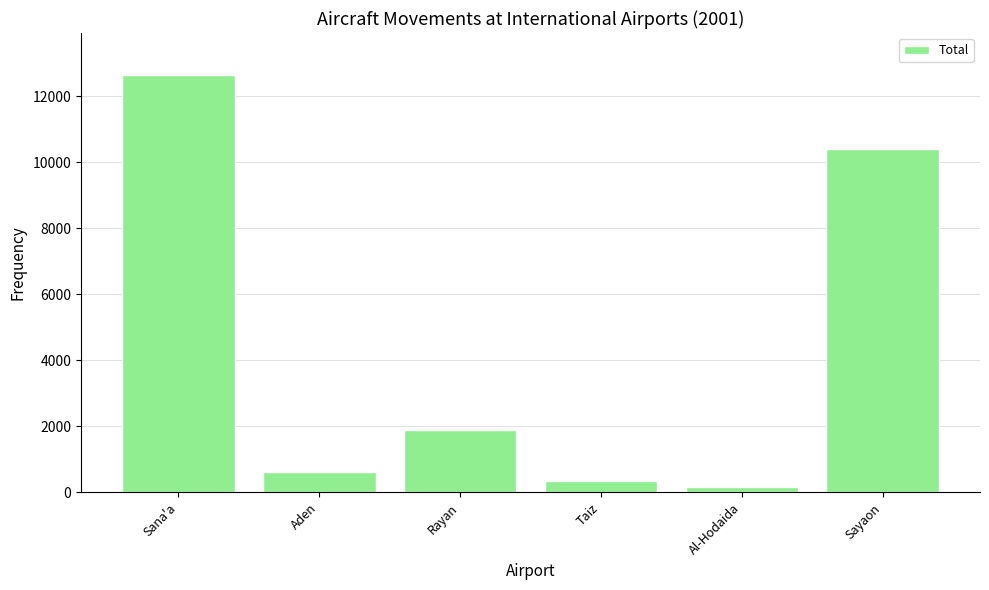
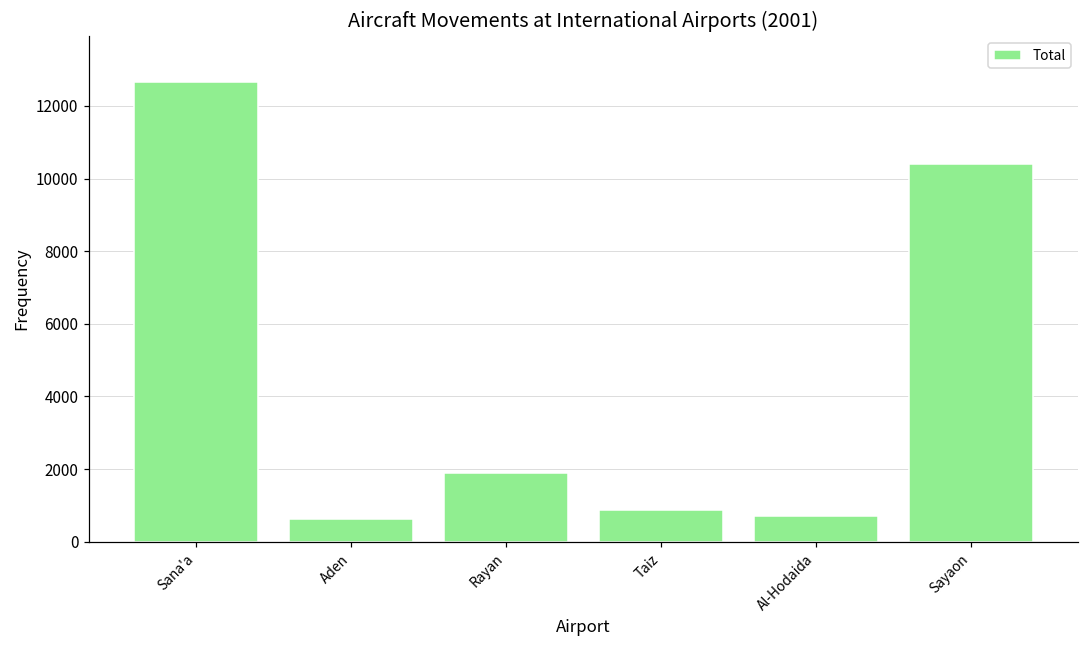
  {
    "Sana'a": 12700,
    "Aden": 600,
    "Rayan": 1900,
-   "Taiz": 300,
-   "Al-Hodaida": 200,
+   "Taiz": 900,
+   "Al-Hodaida": 700,
    "Sayaon": 10400
  }
